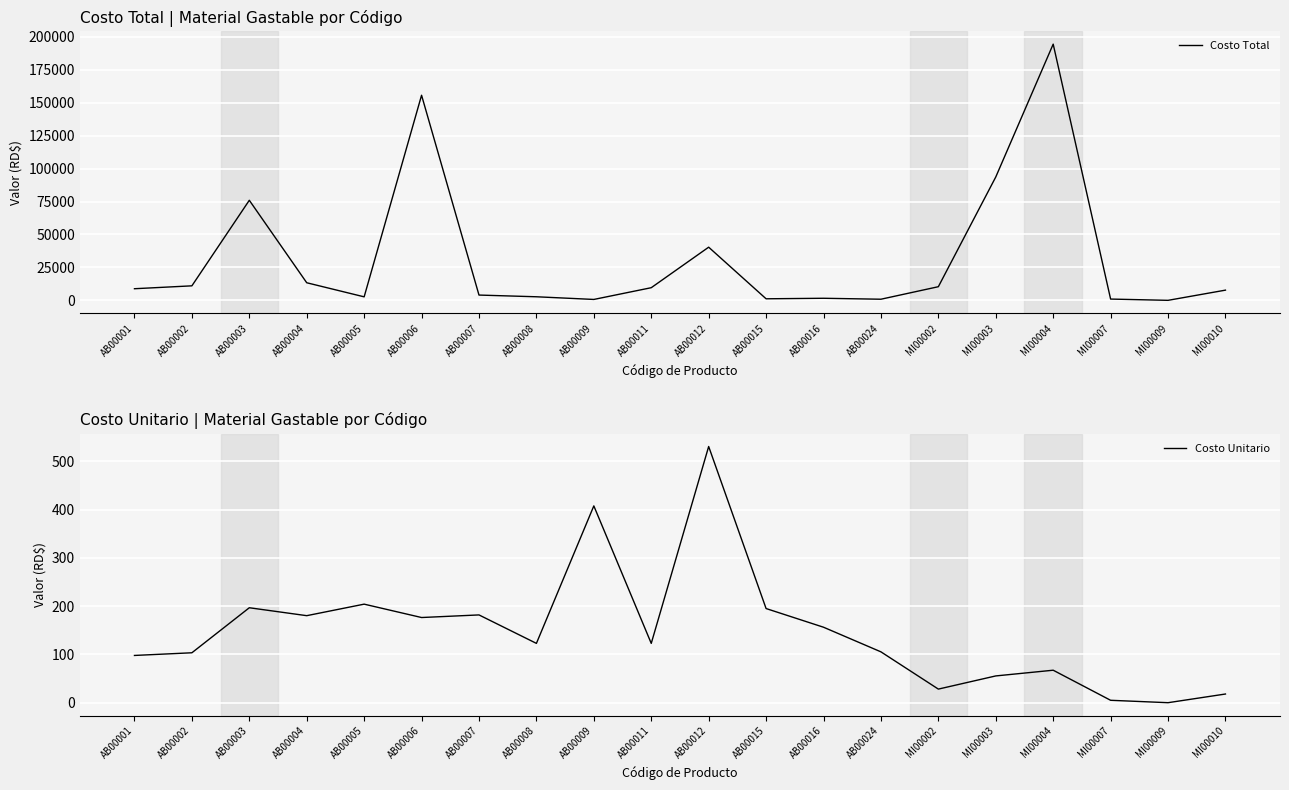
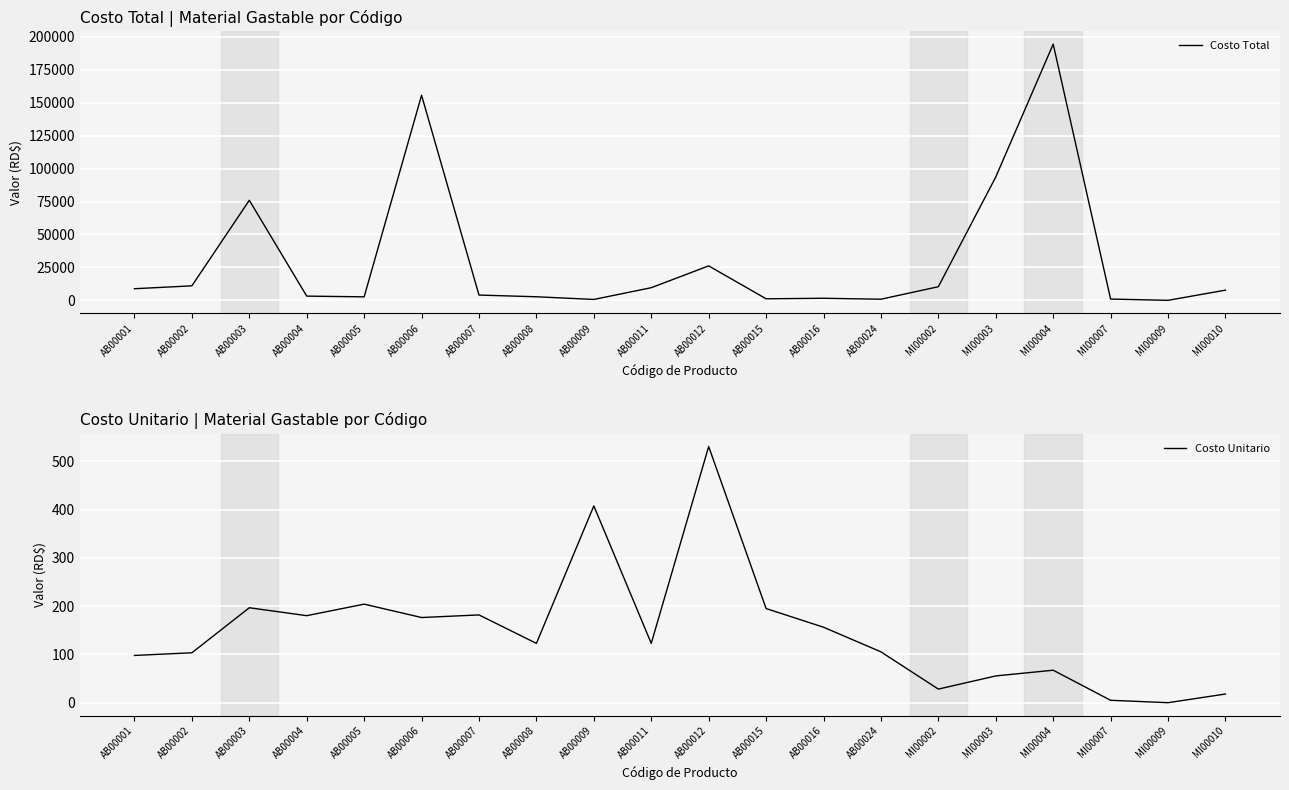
  {
    "Costo Total | Material Gastable por Código": {
      "AB00001": 9000,
      "AB00002": 11000,
      "AB00003": 76000,
-     "AB00004": 13000,
+     "AB00004": 3000,
      "AB00005": 3000,
      "AB00006": 156000,
      "AB00007": 4000,
      "AB00008": 3000,
      "AB00009": 1000,
      "AB00011": 10000,
-     "AB00012": 40000,
+     "AB00012": 26000,
      "AB00015": 1000,
      "AB00016": 2000,
      "AB00024": 1000,
      "MI00002": 10000,
      "MI00003": 94000,
      "MI00004": 195000,
      "MI00007": 1000,
      "MI00009": 0,
      "MI00010": 8000
    },
    "Costo Unitario | Material Gastable por Código": {
      "AB00001": 100,
      "AB00002": 100,
      "AB00003": 200,
      "AB00004": 180,
      "AB00005": 200,
      "AB00006": 180,
      "AB00007": 180,
      "AB00008": 120,
      "AB00009": 410,
      "AB00011": 120,
      "AB00012": 530,
      "AB00015": 200,
      "AB00016": 160,
      "AB00024": 110,
      "MI00002": 30,
      "MI00003": 60,
      "MI00004": 70,
      "MI00007": 0,
      "MI00009": 0,
      "MI00010": 20
    }
  }
